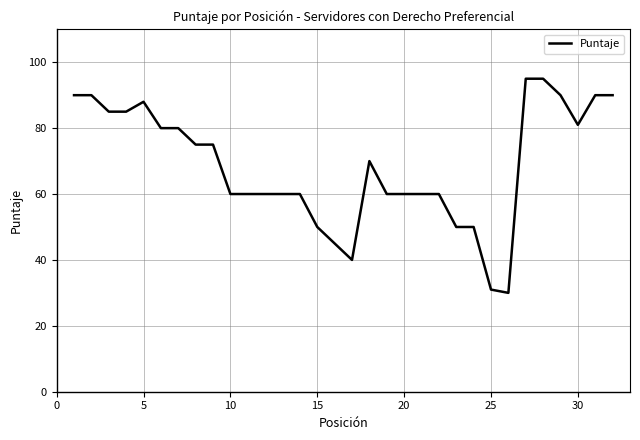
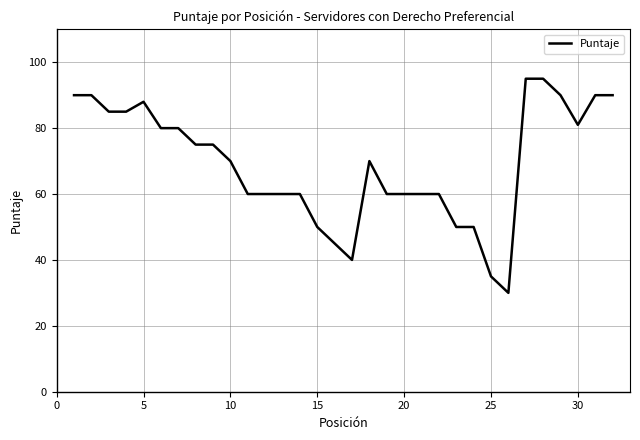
  {
    "5": 88,
-   "10": 60,
+   "10": 70,
    "15": 50,
    "20": 60,
-   "25": 31,
+   "25": 35,
    "30": 81
  }
